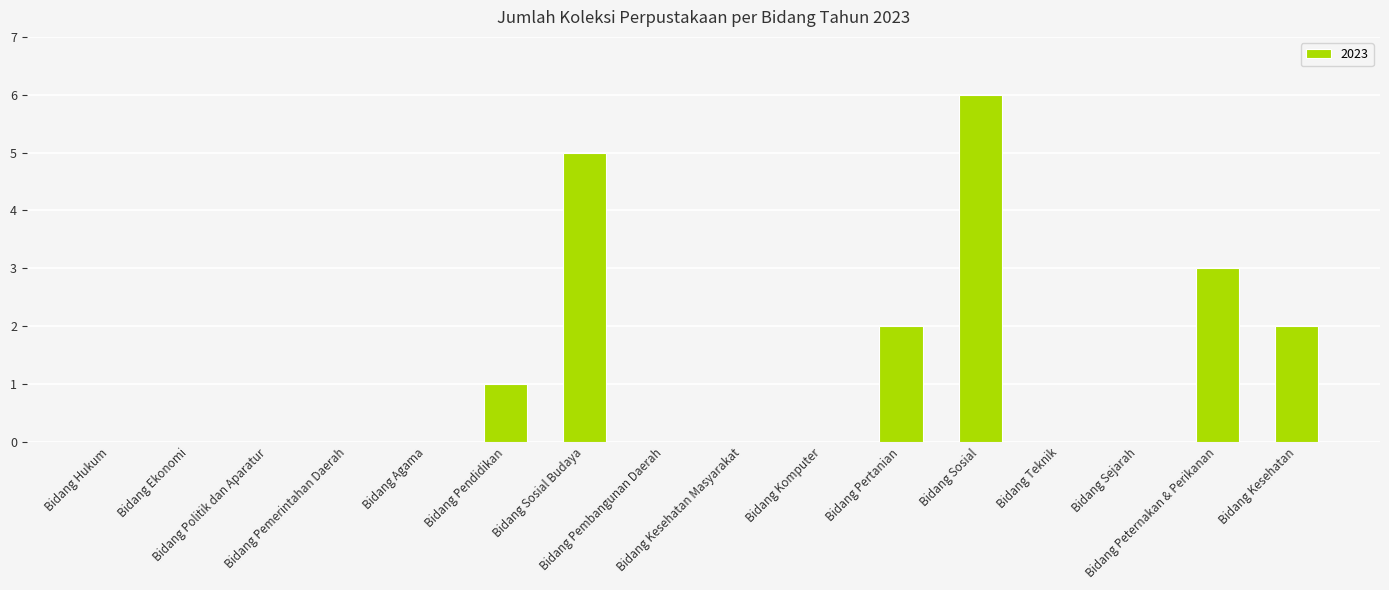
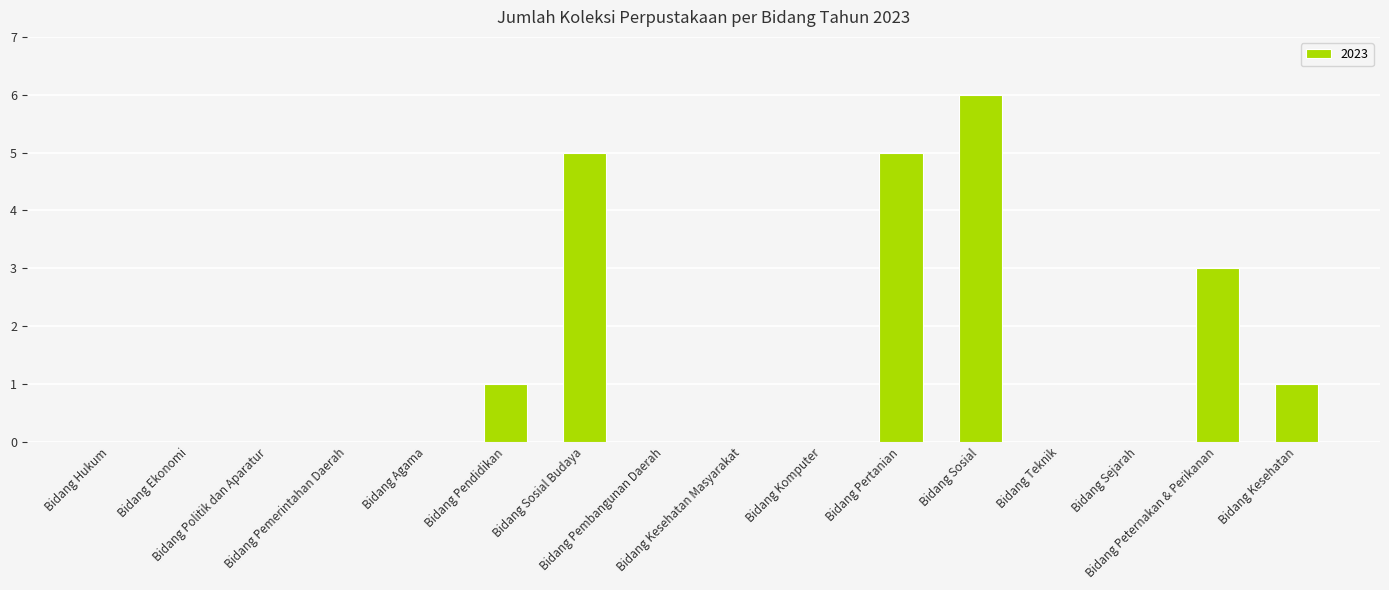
  {
    "Bidang Hukum": 0,
    "Bidang Ekonomi": 0,
    "Bidang Politik dan Aparatur": 0,
    "Bidang Pemerintahan Daerah": 0,
    "Bidang Agama": 0,
    "Bidang Pendidikan": 1,
    "Bidang Sosial Budaya": 5,
    "Bidang Pembangunan Daerah": 0,
    "Bidang Kesehatan Masyarakat": 0,
    "Bidang Komputer": 0,
-   "Bidang Pertanian": 2,
+   "Bidang Pertanian": 5,
    "Bidang Sosial": 6,
    "Bidang Teknik": 0,
    "Bidang Sejarah": 0,
    "Bidang Peternakan & Perikanan": 3,
-   "Bidang Kesehatan": 2
+   "Bidang Kesehatan": 1
  }
